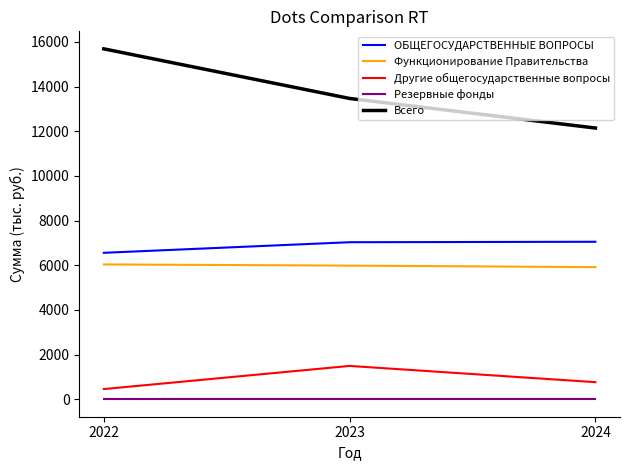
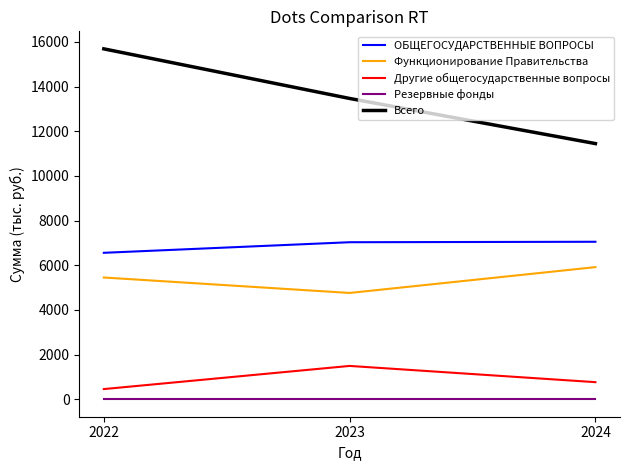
  {
    "ОБЩЕГОСУДАРСТВЕННЫЕ ВОПРОСЫ": {
      "2022": 6600,
      "2023": 7000,
      "2024": 7100
    },
    "Функционирование Правительства": {
-     "2022": 6000,
-     "2023": 6000,
+     "2022": 5500,
+     "2023": 4800,
      "2024": 5900
    },
    "Другие общегосударственные вопросы": {
      "2022": 500,
      "2023": 1500,
      "2024": 800
    },
    "Резервные фонды": {
      "2022": 0,
      "2023": 0,
      "2024": 0
    },
    "Всего": {
      "2022": 15700,
      "2023": 13500,
-     "2024": 12100
+     "2024": 11500
    }
  }
